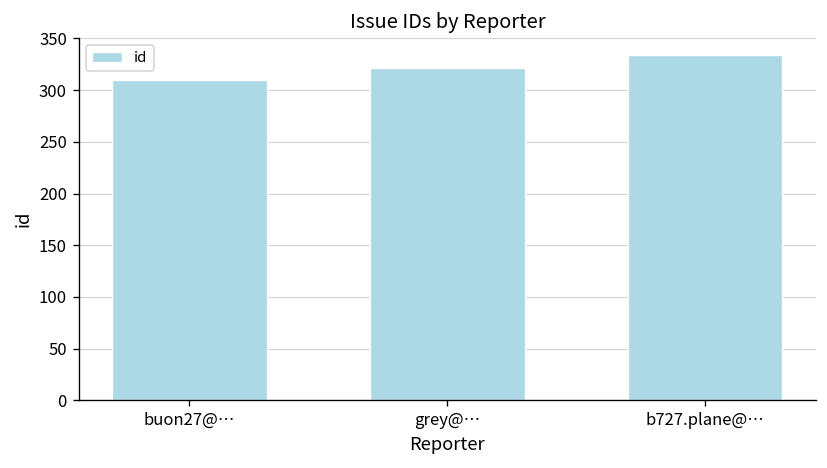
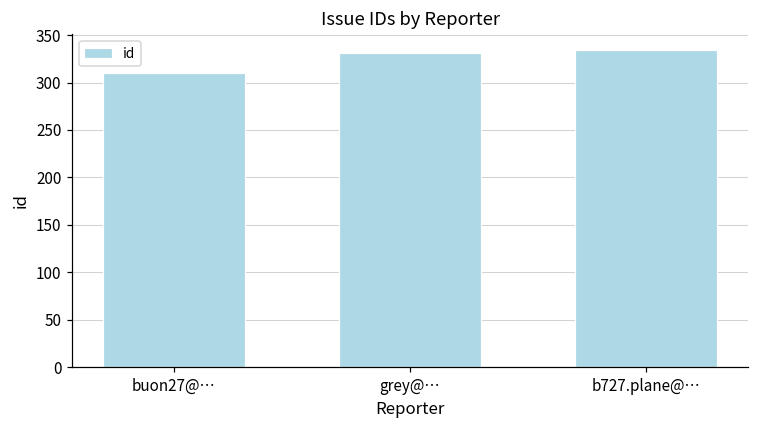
  {
    "buon27@…": 310,
-   "grey@…": 320,
+   "grey@…": 330,
    "b727.plane@…": 330
  }
